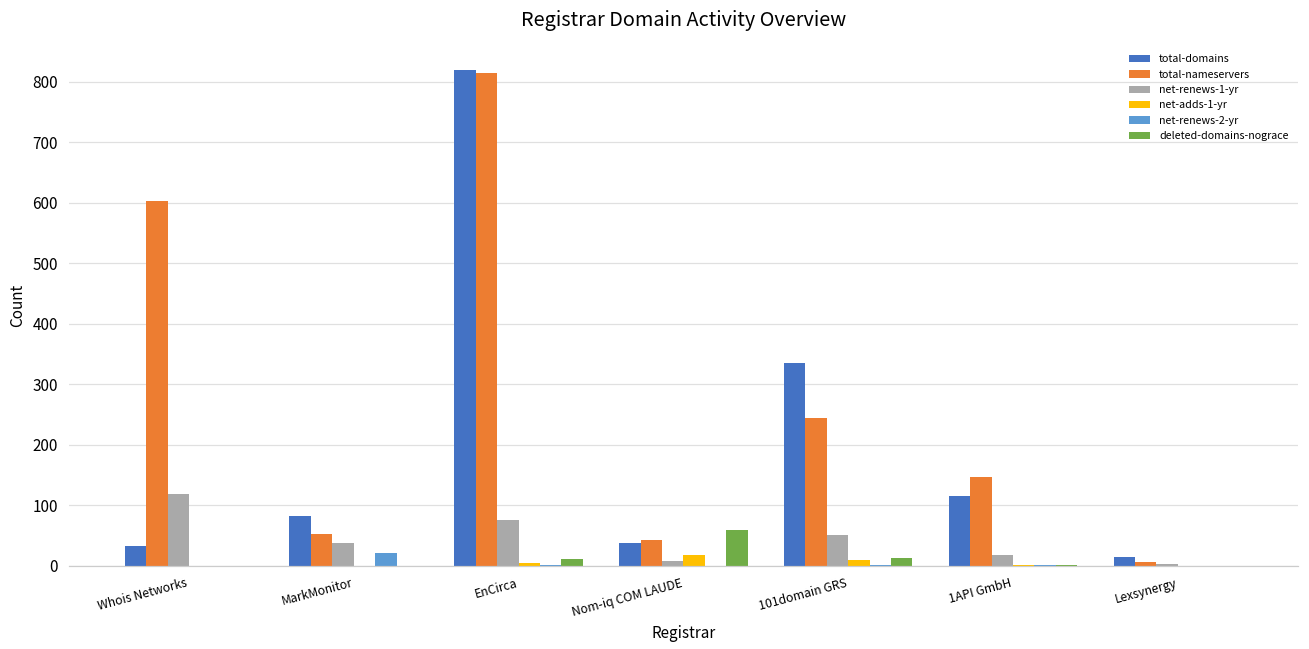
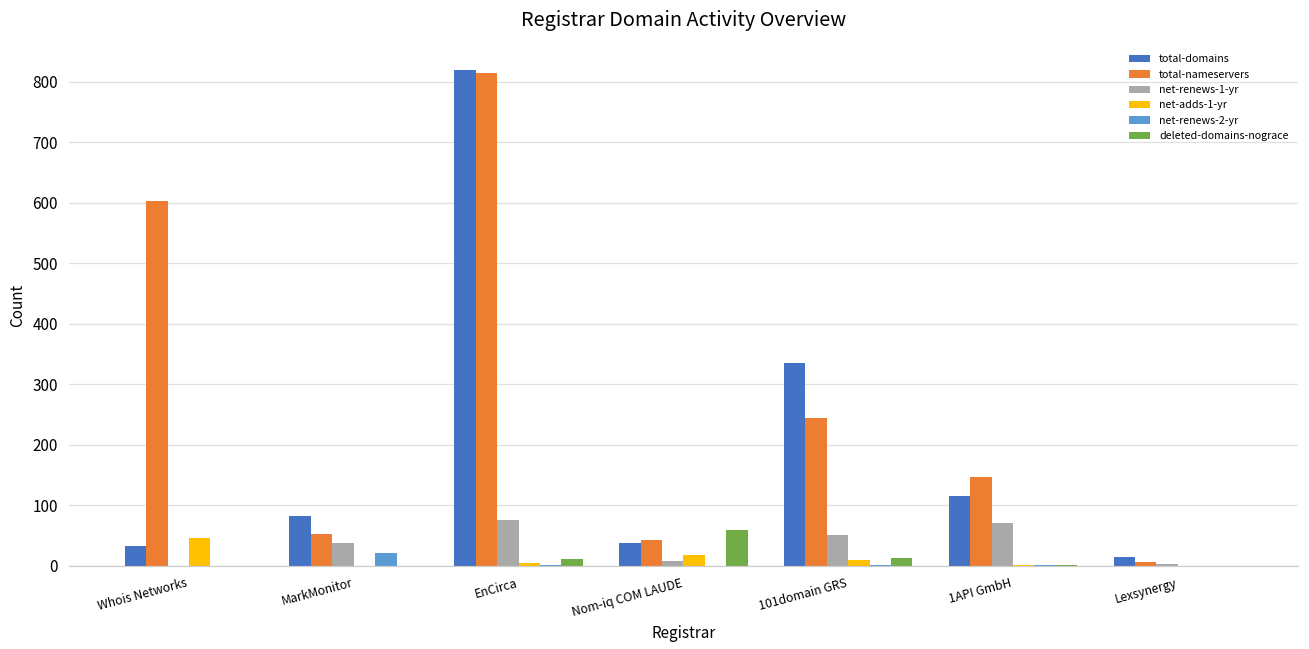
  {
    "total-nameservers": {
      "Whois Networks": 600,
      "MarkMonitor": 50,
      "EnCirca": 820,
      "Nom-iq COM LAUDE": 40,
      "101domain GRS": 240,
      "1API GmbH": 150,
      "Lexsynergy": 10
    },
    "net-renews-1-yr": {
-     "Whois Networks": 120,
+     "Whois Networks": 0,
      "MarkMonitor": 40,
      "EnCirca": 80,
      "Nom-iq COM LAUDE": 10,
      "101domain GRS": 50,
-     "1API GmbH": 20
+     "1API GmbH": 70
    },
    "net-adds-1-yr": {
-     "Whois Networks": 0,
+     "Whois Networks": 50,
      "MarkMonitor": 0,
      "Nom-iq COM LAUDE": 20,
      "101domain GRS": 10,
      "Lexsynergy": 0
    },
    "deleted-domains-nograce": {
      "Whois Networks": 0,
      "MarkMonitor": 0,
      "EnCirca": 10,
      "Nom-iq COM LAUDE": 60,
      "101domain GRS": 10,
      "Lexsynergy": 0
    }
  }
